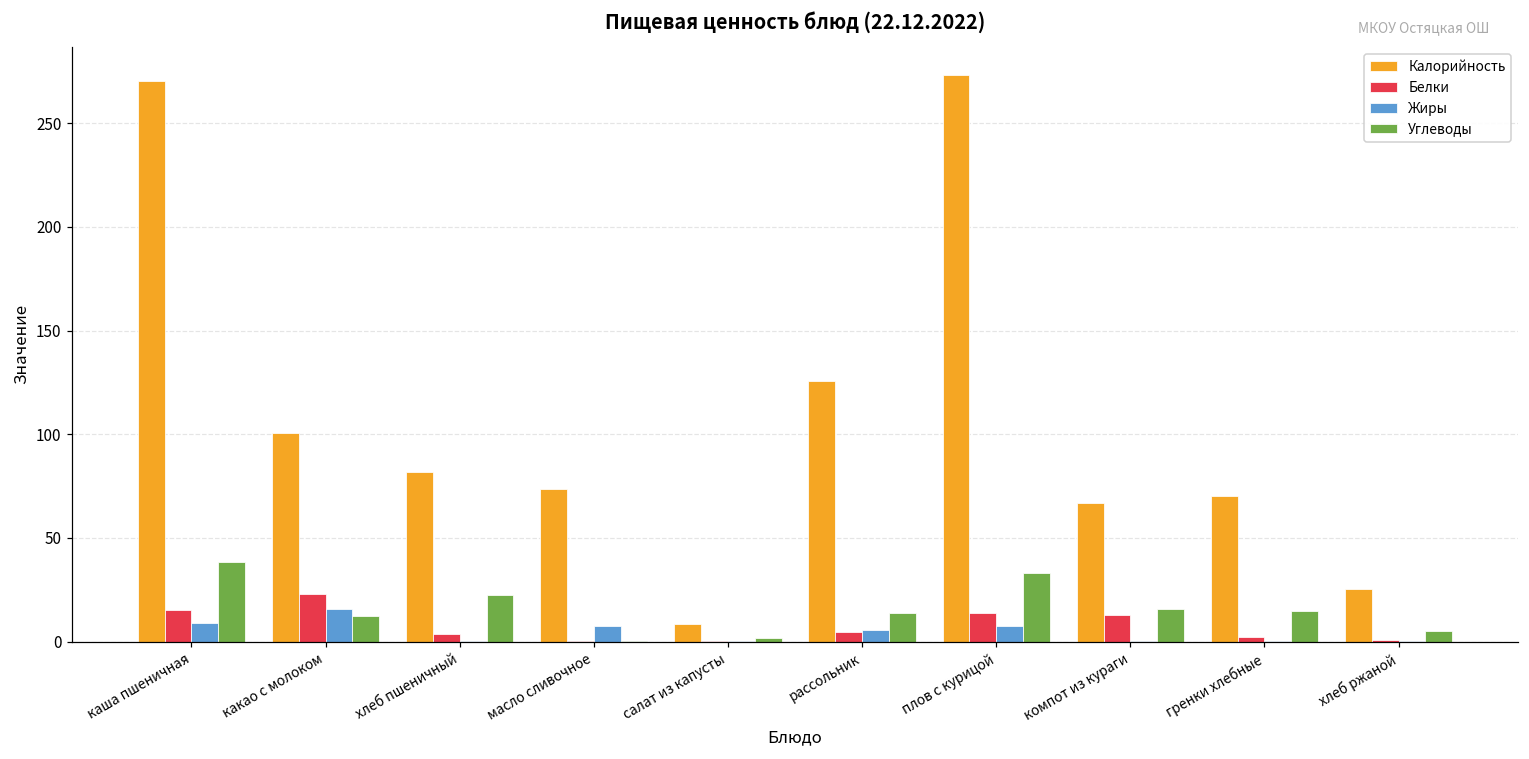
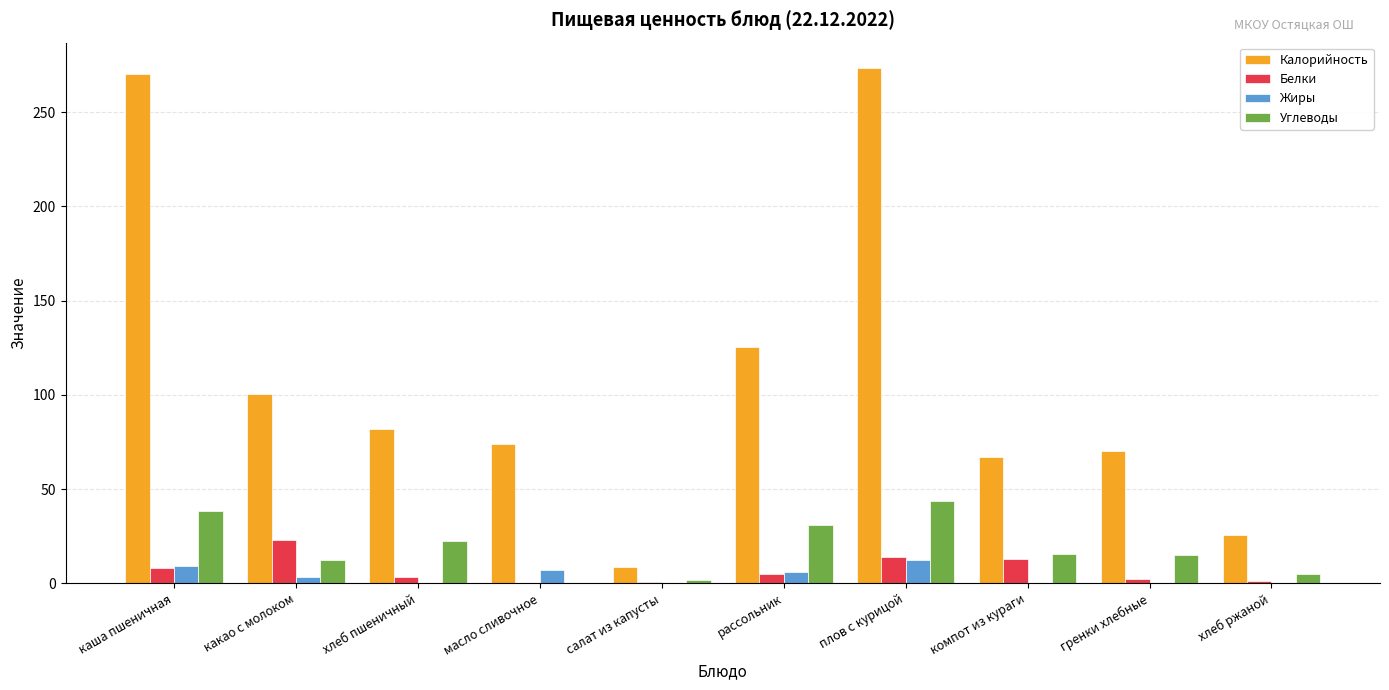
  {
    "Калорийность": {
      "каша пшеничная": 270,
      "какао с молоком": 100,
      "хлеб пшеничный": 82,
      "масло сливочное": 74,
      "салат из капусты": 9,
      "рассольник": 126,
      "плов с курицой": 273,
      "компот из кураги": 67,
      "гренки хлебные": 70,
      "хлеб ржаной": 26
    },
    "Белки": {
-     "каша пшеничная": 15,
+     "каша пшеничная": 8,
      "какао с молоком": 23,
      "хлеб пшеничный": 4,
      "рассольник": 5,
      "плов с курицой": 14,
      "компот из кураги": 13,
      "гренки хлебные": 2
    },
    "Жиры": {
      "каша пшеничная": 9,
-     "какао с молоком": 16,
+     "какао с молоком": 4,
      "масло сливочное": 7,
      "рассольник": 6,
-     "плов с курицой": 7
+     "плов с курицой": 13
    },
    "Углеводы": {
      "каша пшеничная": 39,
      "какао с молоком": 13,
      "хлеб пшеничный": 23,
      "салат из капусты": 2,
-     "рассольник": 14,
-     "плов с курицой": 33,
+     "рассольник": 31,
+     "плов с курицой": 44,
      "компот из кураги": 16,
      "гренки хлебные": 15,
      "хлеб ржаной": 5
    }
  }
